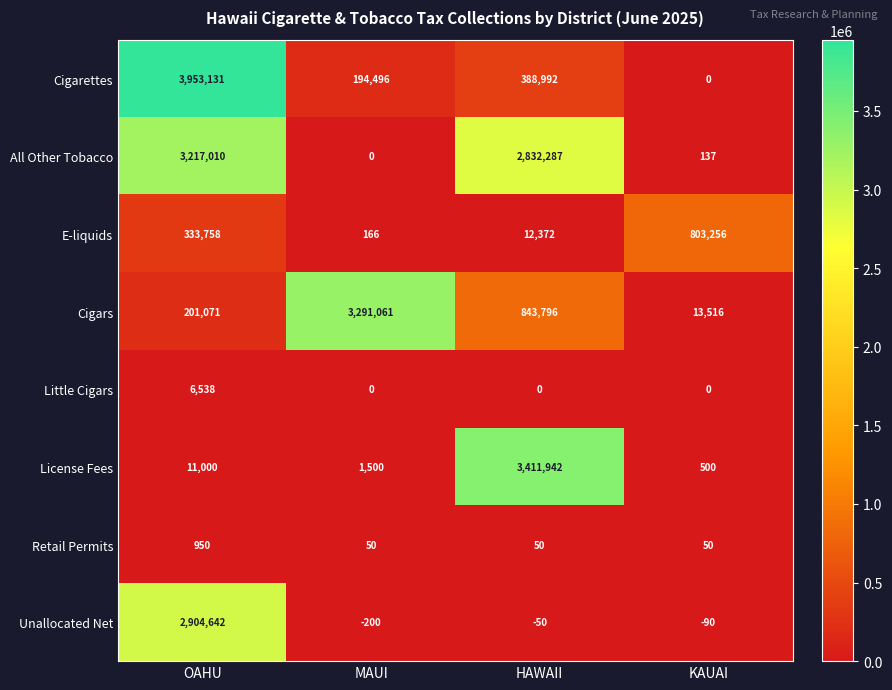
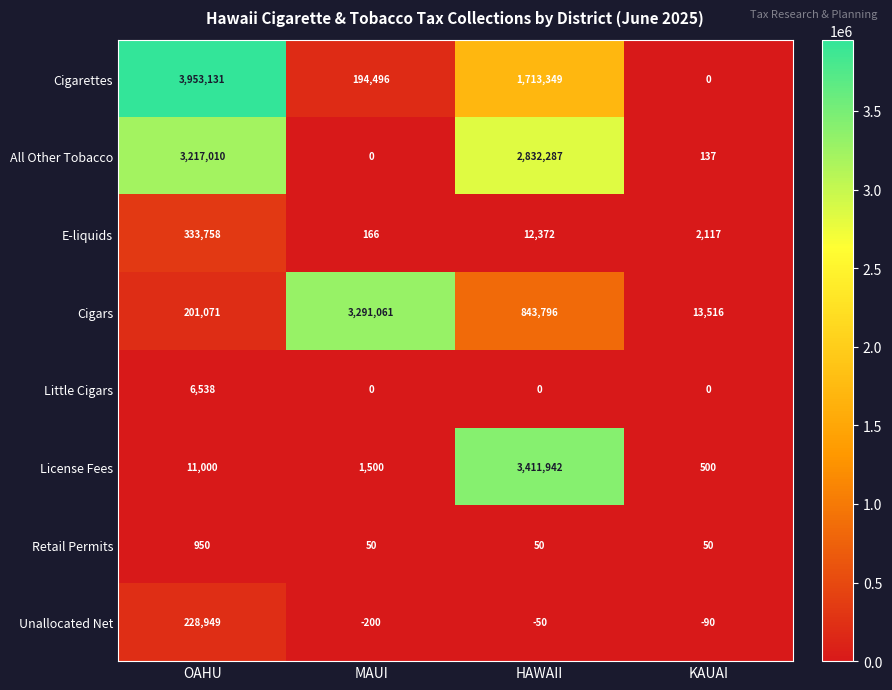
  {
    "Cigarettes": {
      "OAHU": "3,953,131",
      "MAUI": "194,496",
-     "HAWAII": "388,992",
+     "HAWAII": "1,713,349",
      "KAUAI": "0"
    },
    "All Other Tobacco": {
      "OAHU": "3,217,010",
      "MAUI": "0",
      "HAWAII": "2,832,287",
      "KAUAI": "137"
    },
    "E-liquids": {
      "OAHU": "333,758",
      "MAUI": "166",
      "HAWAII": "12,372",
-     "KAUAI": "803,256"
+     "KAUAI": "2,117"
    },
    "Cigars": {
      "OAHU": "201,071",
      "MAUI": "3,291,061",
      "HAWAII": "843,796",
      "KAUAI": "13,516"
    },
    "Little Cigars": {
      "OAHU": "6,538",
      "MAUI": "0",
      "HAWAII": "0",
      "KAUAI": "0"
    },
    "License Fees": {
      "OAHU": "11,000",
      "MAUI": "1,500",
      "HAWAII": "3,411,942",
      "KAUAI": "500"
    },
    "Retail Permits": {
      "OAHU": "950",
      "MAUI": "50",
      "HAWAII": "50",
      "KAUAI": "50"
    },
    "Unallocated Net": {
-     "OAHU": "2,904,642",
+     "OAHU": "228,949",
      "MAUI": "-200",
      "HAWAII": "-50",
      "KAUAI": "-90"
    }
  }
